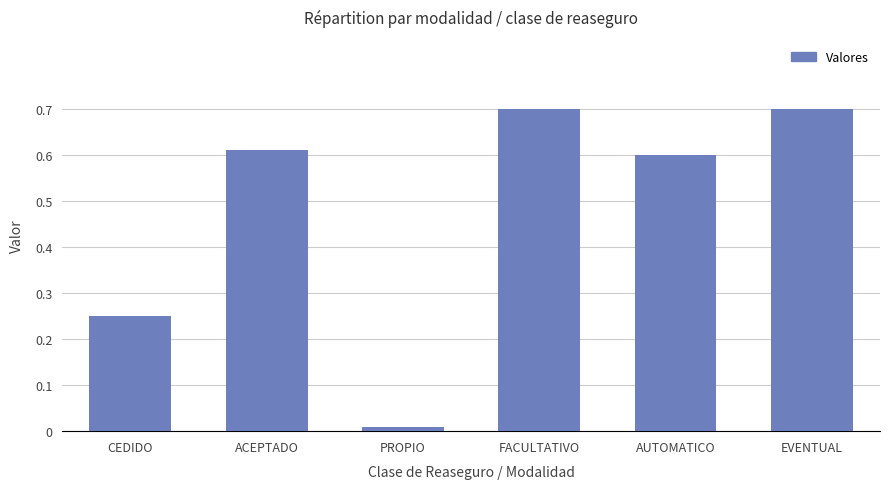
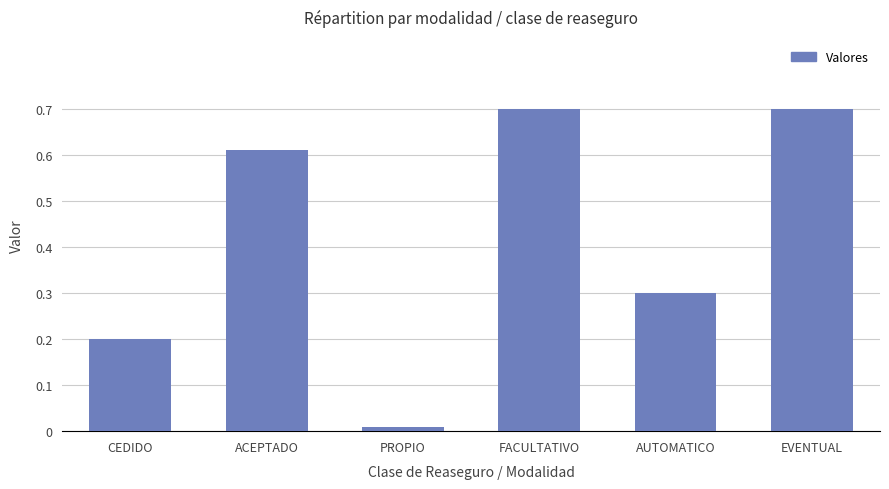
  {
-   "CEDIDO": 0.25,
+   "CEDIDO": 0.20,
    "ACEPTADO": 0.61,
    "PROPIO": 0.01,
    "FACULTATIVO": 0.70,
-   "AUTOMATICO": 0.6,
+   "AUTOMATICO": 0.3,
    "EVENTUAL": 0.70
  }
